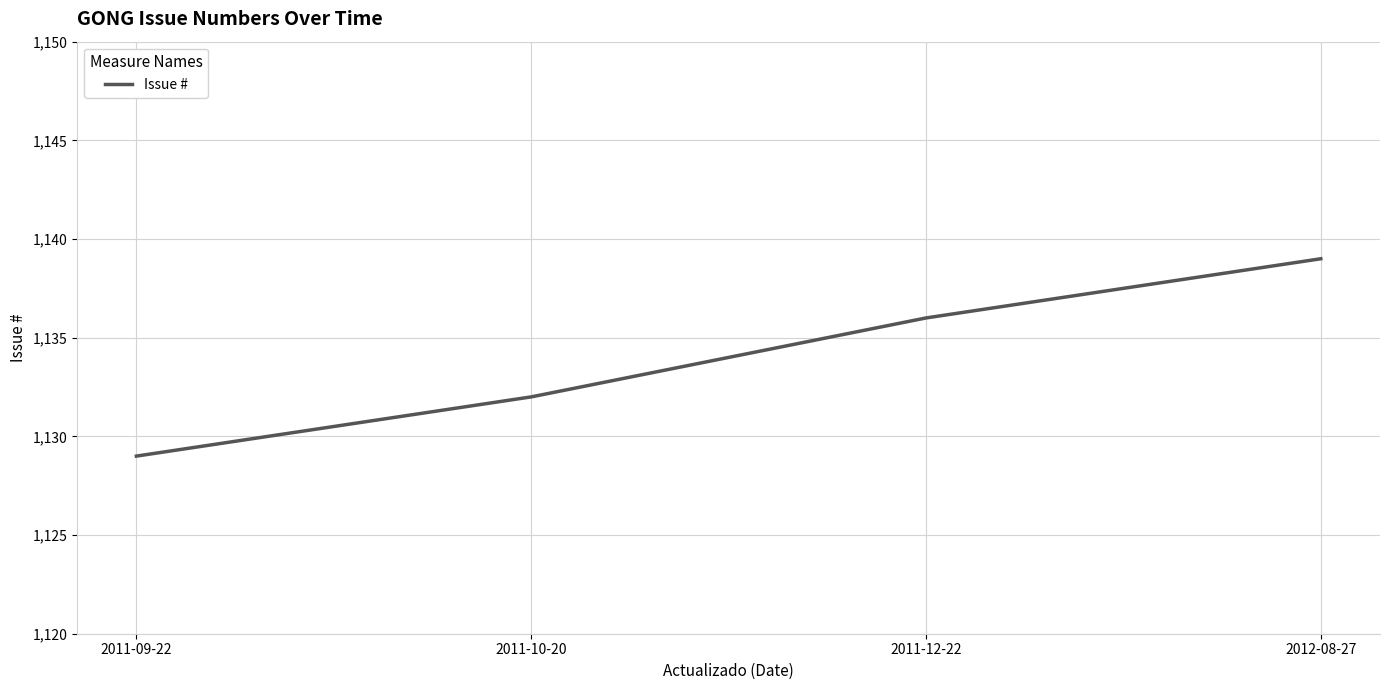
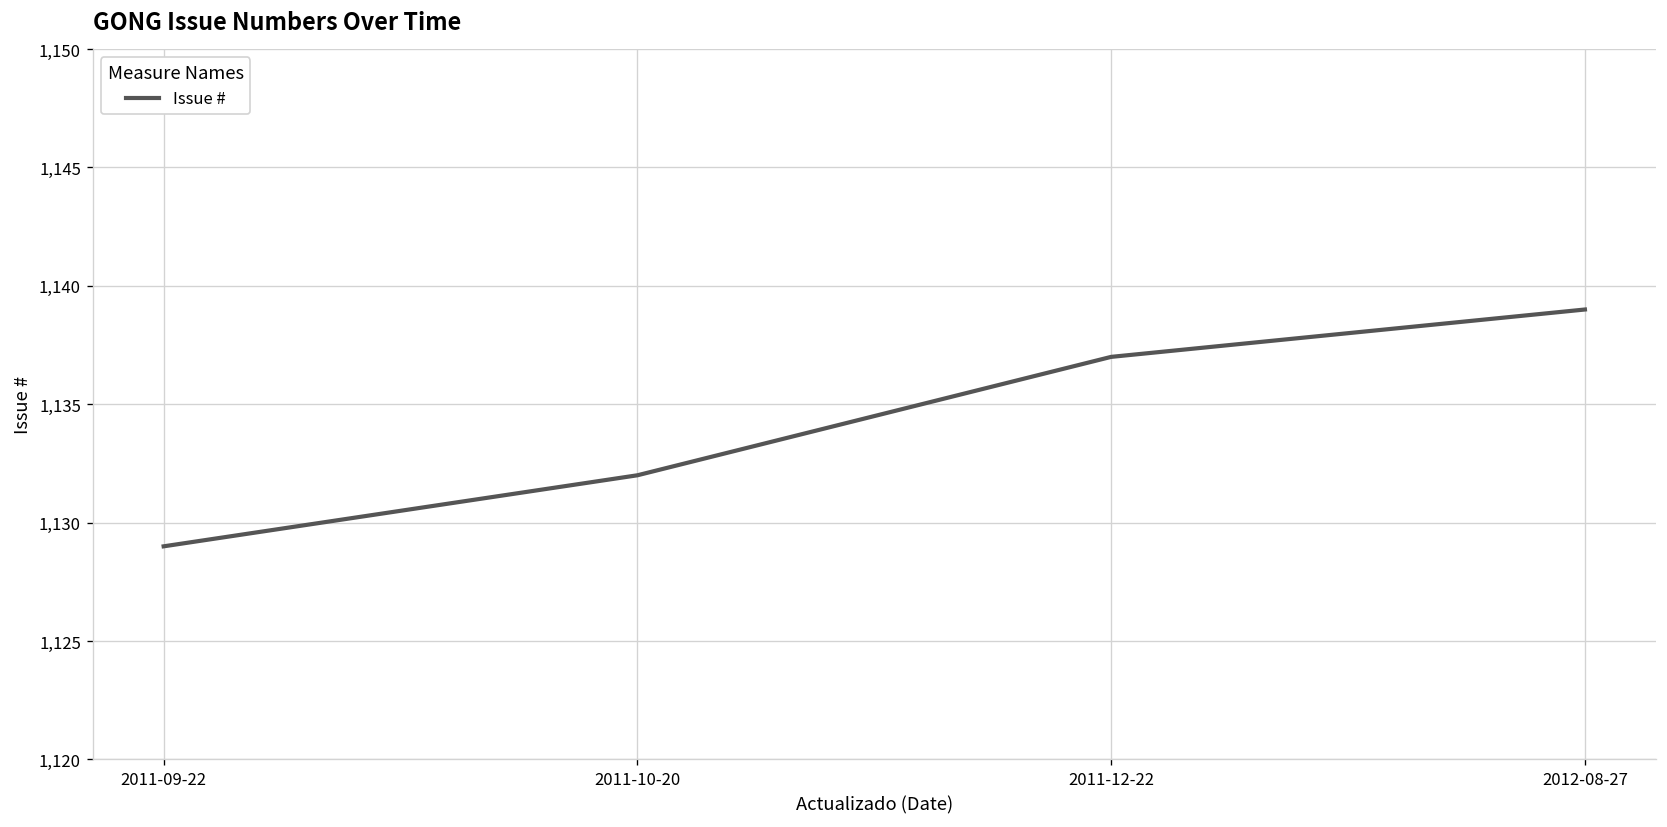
  {
    "2011-09-22": "1,129",
    "2011-10-20": "1,132",
-   "2011-12-22": "1,136",
+   "2011-12-22": "1,137",
    "2012-08-27": "1,139"
  }
